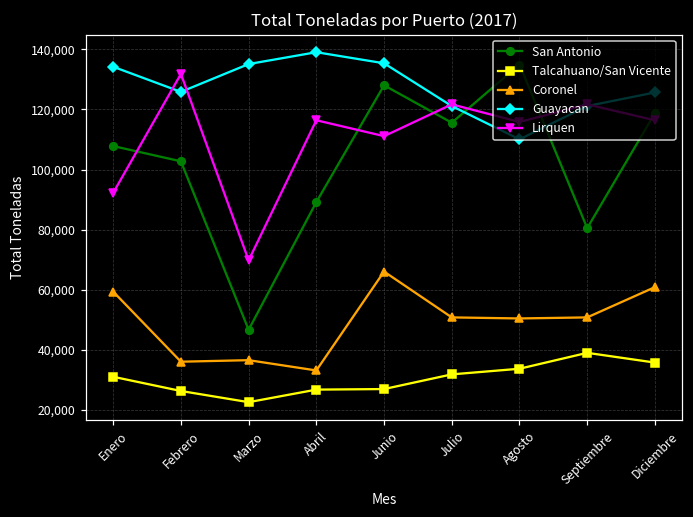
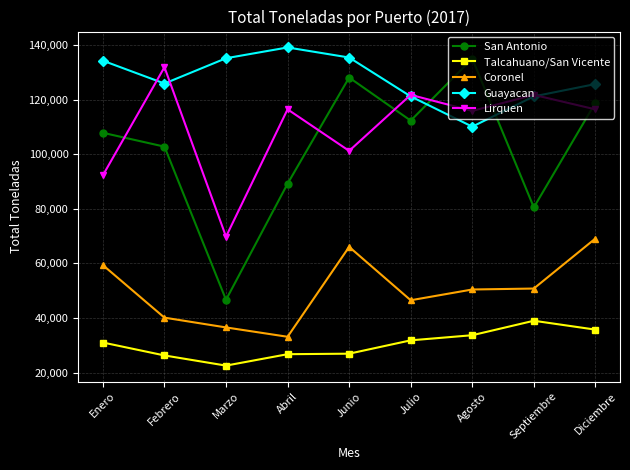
  {
    "San Antonio": {
      "Enero": "108,000",
      "Febrero": "103,000",
      "Marzo": "47,000",
      "Abril": "89,000",
      "Junio": "128,000",
-     "Julio": "116,000",
+     "Julio": "112,000",
      "Septiembre": "81,000"
    },
    "Talcahuano/San Vicente": {
      "Enero": "31,000",
      "Febrero": "26,000",
      "Marzo": "23,000",
      "Abril": "27,000",
      "Junio": "27,000",
      "Julio": "32,000",
      "Agosto": "34,000",
      "Septiembre": "39,000",
      "Diciembre": "36,000"
    },
    "Coronel": {
      "Enero": "59,000",
-     "Febrero": "36,000",
+     "Febrero": "40,000",
      "Marzo": "37,000",
      "Abril": "33,000",
      "Junio": "66,000",
-     "Julio": "51,000",
+     "Julio": "47,000",
      "Agosto": "50,000",
      "Septiembre": "51,000",
-     "Diciembre": "61,000"
+     "Diciembre": "69,000"
    },
    "Guayacan": {
      "Enero": "134,000",
      "Febrero": "126,000",
      "Marzo": "135,000",
      "Abril": "139,000",
      "Junio": "135,000",
      "Agosto": "110,000"
    },
    "Lirquen": {
      "Enero": "92,000",
      "Febrero": "132,000",
      "Marzo": "70,000",
      "Abril": "116,000",
-     "Junio": "111,000"
+     "Junio": "101,000"
    }
  }
